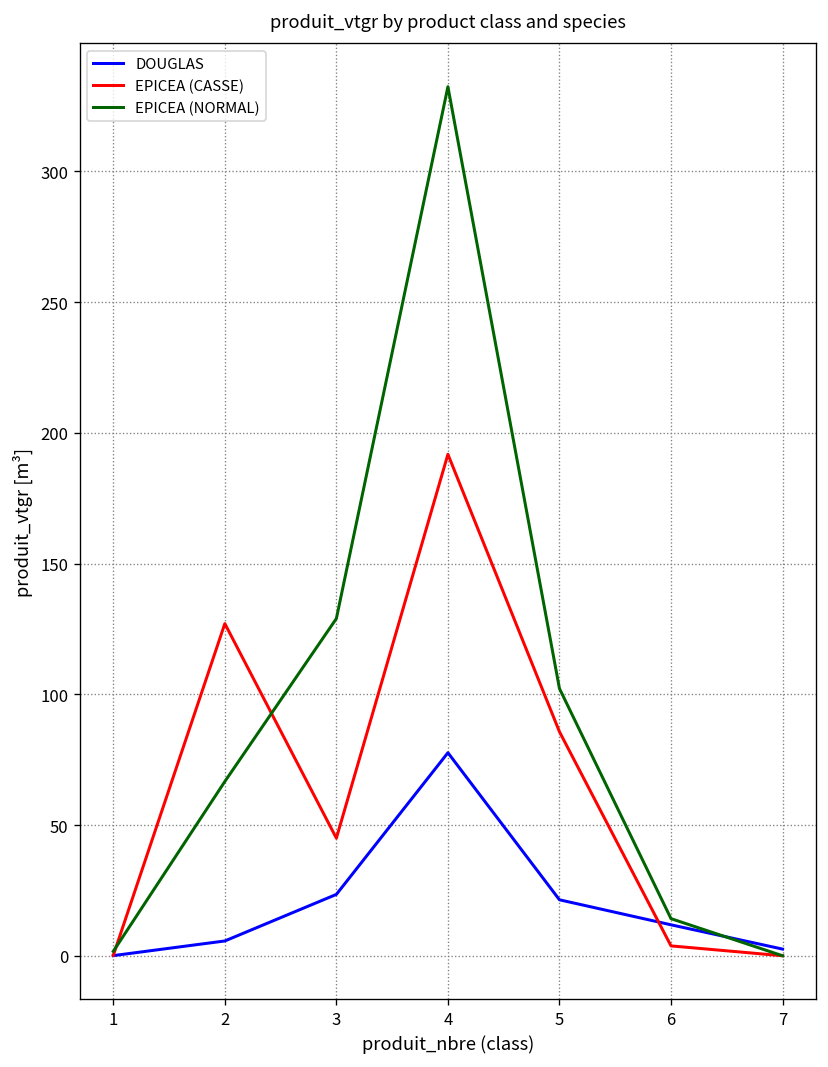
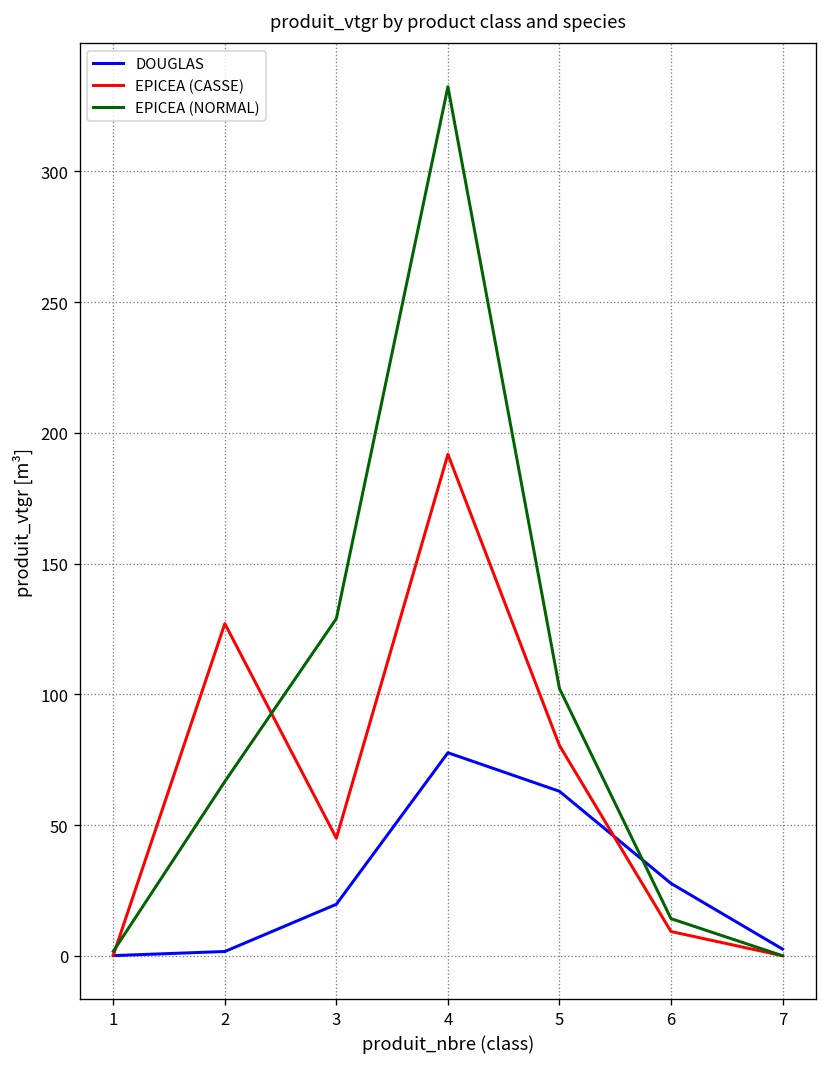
  {
    "DOUGLAS": {
-     "2": 6,
-     "3": 23,
+     "2": 2,
+     "3": 20,
      "4": 78,
-     "5": 21,
-     "6": 12,
+     "5": 63,
+     "6": 28,
      "7": 3
    },
    "EPICEA (CASSE)": {
      "2": 127,
      "3": 45,
      "4": 192,
-     "5": 86,
-     "6": 4
+     "5": 80,
+     "6": 9
    },
    "EPICEA (NORMAL)": {
      "1": 2,
      "2": 67,
      "3": 129,
      "4": 332,
      "5": 102,
      "6": 14
    }
  }
